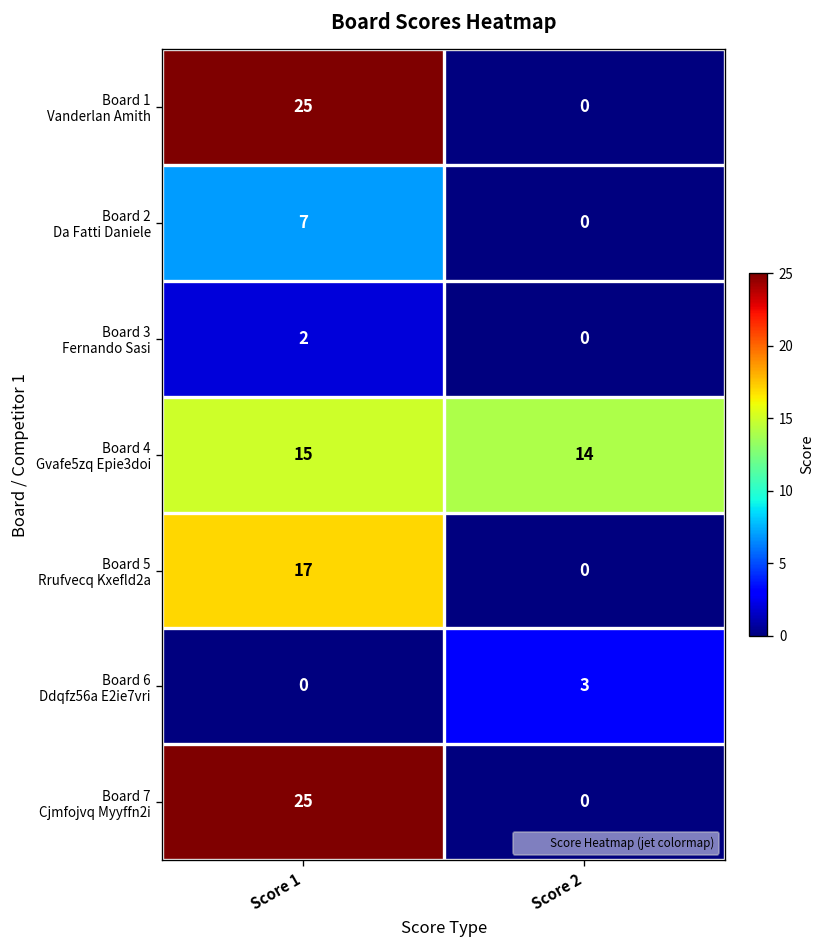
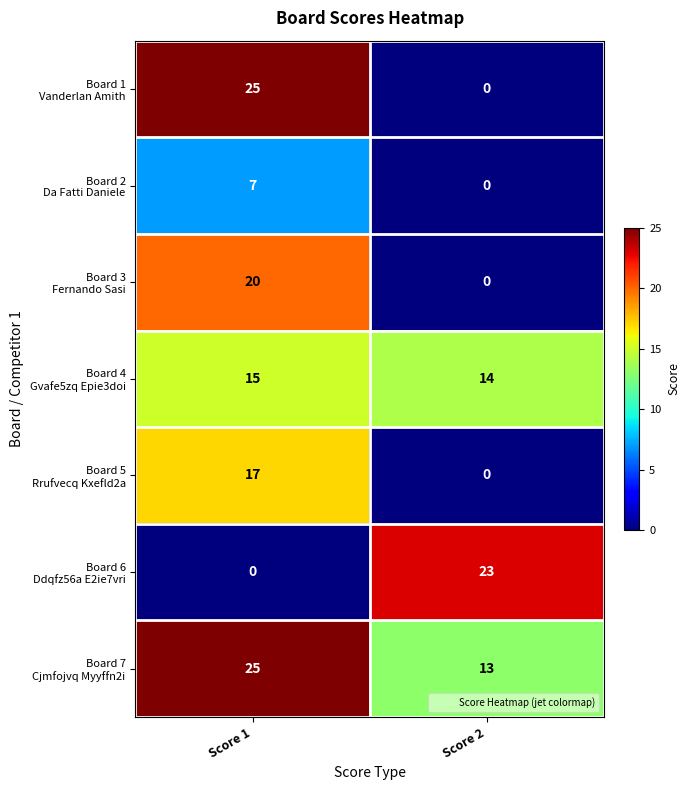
  {
    "Board 1 Vanderlan Amith": {
      "Score 1": 25,
      "Score 2": 0
    },
    "Board 2 Da Fatti Daniele": {
      "Score 1": 7,
      "Score 2": 0
    },
    "Board 3 Fernando Sasi": {
-     "Score 1": 2,
+     "Score 1": 20,
      "Score 2": 0
    },
    "Board 4 Gvafe5zq Epie3doi": {
      "Score 1": 15,
      "Score 2": 14
    },
    "Board 5 Rrufvecq Kxefld2a": {
      "Score 1": 17,
      "Score 2": 0
    },
    "Board 6 Ddqfz56a E2ie7vri": {
      "Score 1": 0,
-     "Score 2": 3
+     "Score 2": 23
    },
    "Board 7 Cjmfojvq Myyffn2i": {
      "Score 1": 25,
-     "Score 2": 0
+     "Score 2": 13
    }
  }
